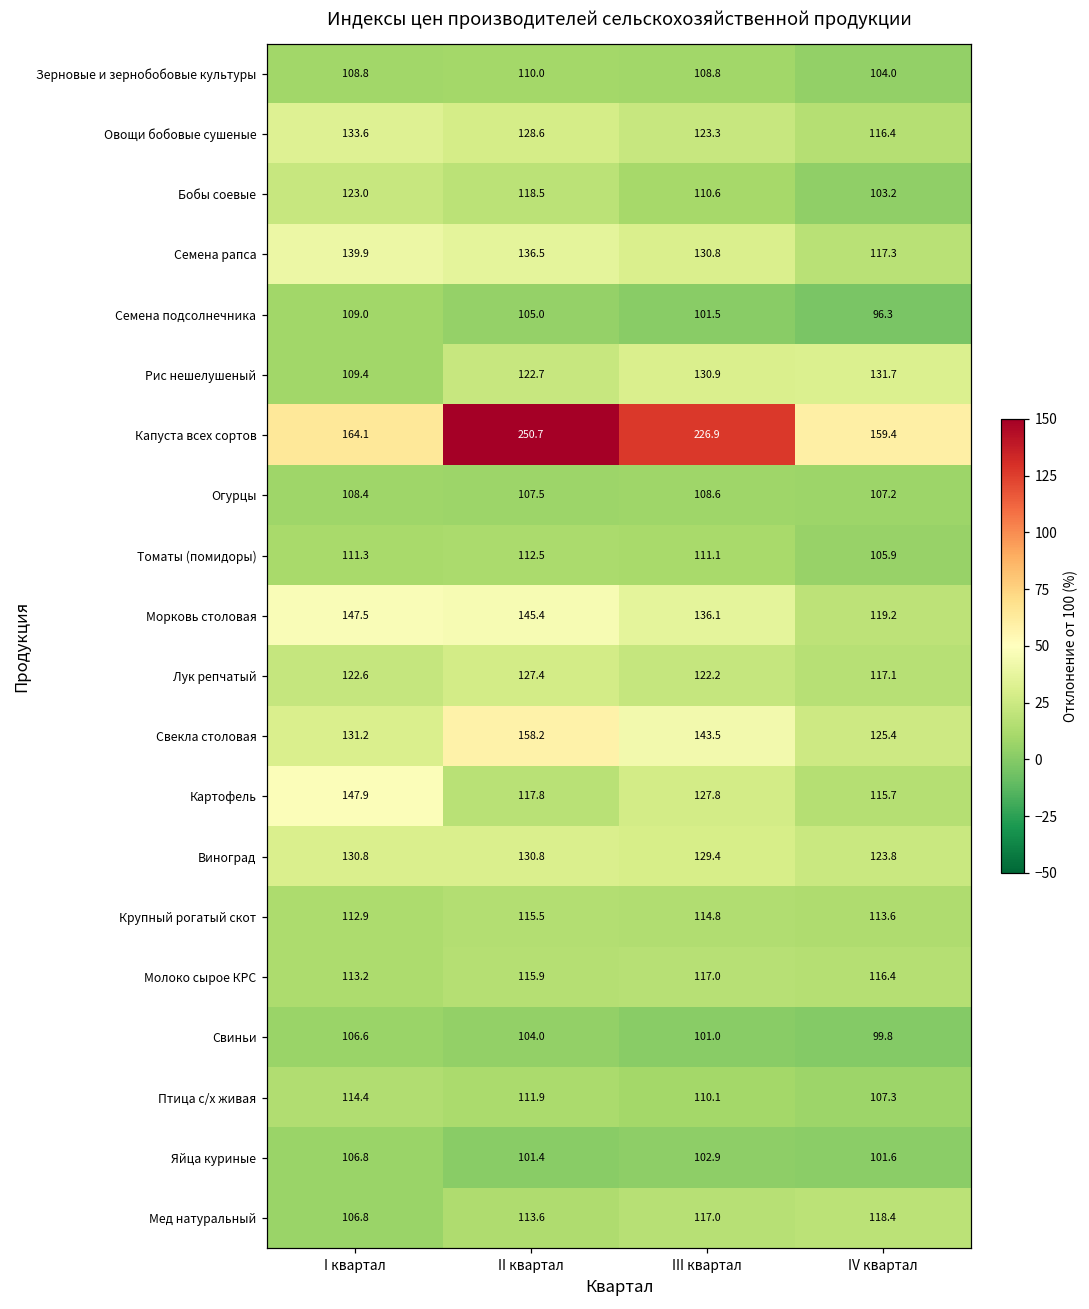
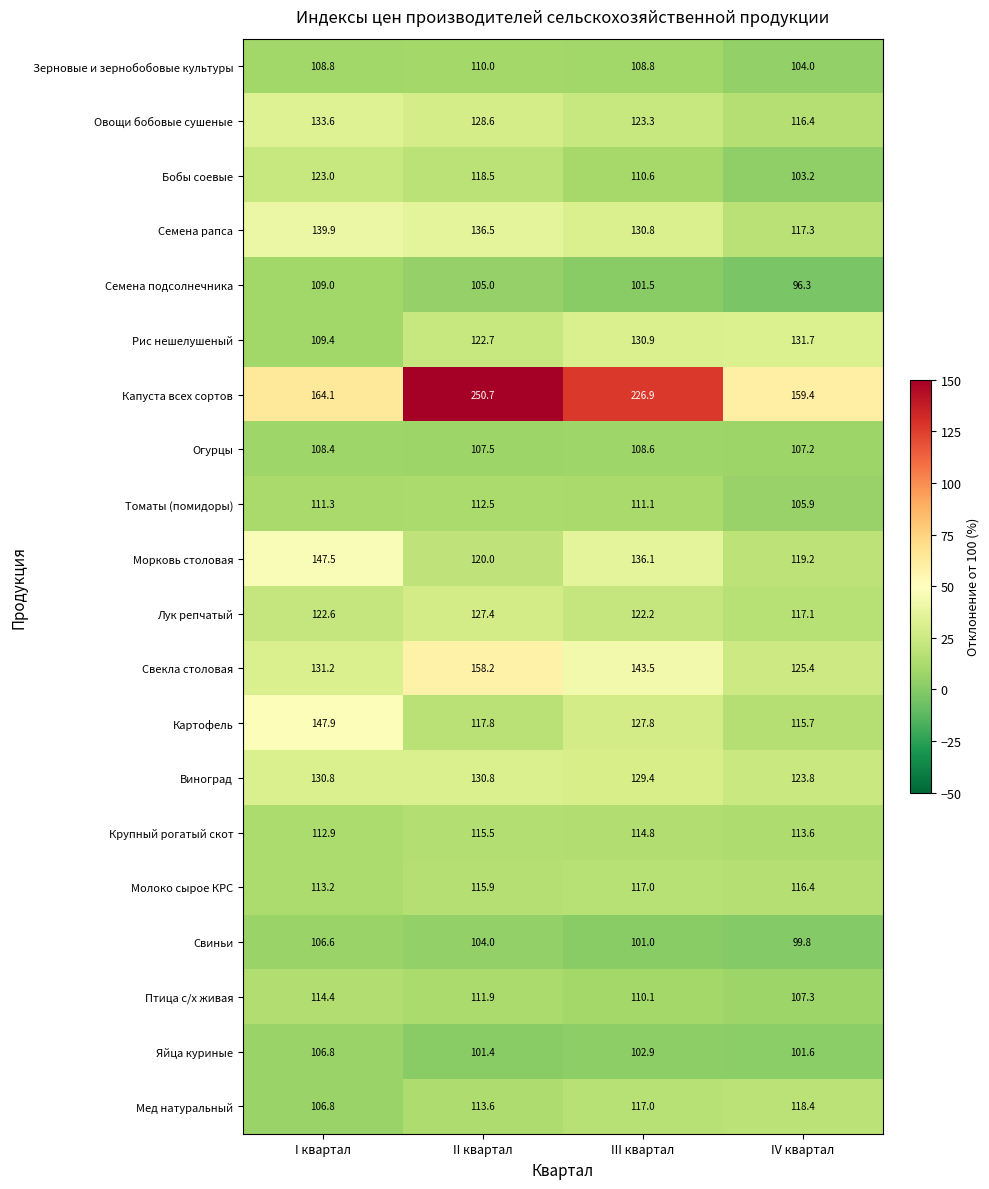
  {
    "Зерновые и зернобобовые культуры": {
      "I квартал": 108.8,
      "II квартал": 110.0,
      "III квартал": 108.8,
      "IV квартал": 104.0
    },
    "Овощи бобовые сушеные": {
      "I квартал": 133.6,
      "II квартал": 128.6,
      "III квартал": 123.3,
      "IV квартал": 116.4
    },
    "Бобы соевые": {
      "I квартал": 123.0,
      "II квартал": 118.5,
      "III квартал": 110.6,
      "IV квартал": 103.2
    },
    "Семена рапса": {
      "I квартал": 139.9,
      "II квартал": 136.5,
      "III квартал": 130.8,
      "IV квартал": 117.3
    },
    "Семена подсолнечника": {
      "I квартал": 109.0,
      "II квартал": 105.0,
      "III квартал": 101.5,
      "IV квартал": 96.3
    },
    "Рис нешелушеный": {
      "I квартал": 109.4,
      "II квартал": 122.7,
      "III квартал": 130.9,
      "IV квартал": 131.7
    },
    "Капуста всех сортов": {
      "I квартал": 164.1,
      "II квартал": 250.7,
      "III квартал": 226.9,
      "IV квартал": 159.4
    },
    "Огурцы": {
      "I квартал": 108.4,
      "II квартал": 107.5,
      "III квартал": 108.6,
      "IV квартал": 107.2
    },
    "Томаты (помидоры)": {
      "I квартал": 111.3,
      "II квартал": 112.5,
      "III квартал": 111.1,
      "IV квартал": 105.9
    },
    "Морковь столовая": {
      "I квартал": 147.5,
-     "II квартал": 145.4,
+     "II квартал": 120.0,
      "III квартал": 136.1,
      "IV квартал": 119.2
    },
    "Лук репчатый": {
      "I квартал": 122.6,
      "II квартал": 127.4,
      "III квартал": 122.2,
      "IV квартал": 117.1
    },
    "Свекла столовая": {
      "I квартал": 131.2,
      "II квартал": 158.2,
      "III квартал": 143.5,
      "IV квартал": 125.4
    },
    "Картофель": {
      "I квартал": 147.9,
      "II квартал": 117.8,
      "III квартал": 127.8,
      "IV квартал": 115.7
    },
    "Виноград": {
      "I квартал": 130.8,
      "II квартал": 130.8,
      "III квартал": 129.4,
      "IV квартал": 123.8
    },
    "Крупный рогатый скот": {
      "I квартал": 112.9,
      "II квартал": 115.5,
      "III квартал": 114.8,
      "IV квартал": 113.6
    },
    "Молоко сырое КРС": {
      "I квартал": 113.2,
      "II квартал": 115.9,
      "III квартал": 117.0,
      "IV квартал": 116.4
    },
    "Свиньи": {
      "I квартал": 106.6,
      "II квартал": 104.0,
      "III квартал": 101.0,
      "IV квартал": 99.8
    },
    "Птица с/х живая": {
      "I квартал": 114.4,
      "II квартал": 111.9,
      "III квартал": 110.1,
      "IV квартал": 107.3
    },
    "Яйца куриные": {
      "I квартал": 106.8,
      "II квартал": 101.4,
      "III квартал": 102.9,
      "IV квартал": 101.6
    },
    "Мед натуральный": {
      "I квартал": 106.8,
      "II квартал": 113.6,
      "III квартал": 117.0,
      "IV квартал": 118.4
    }
  }
